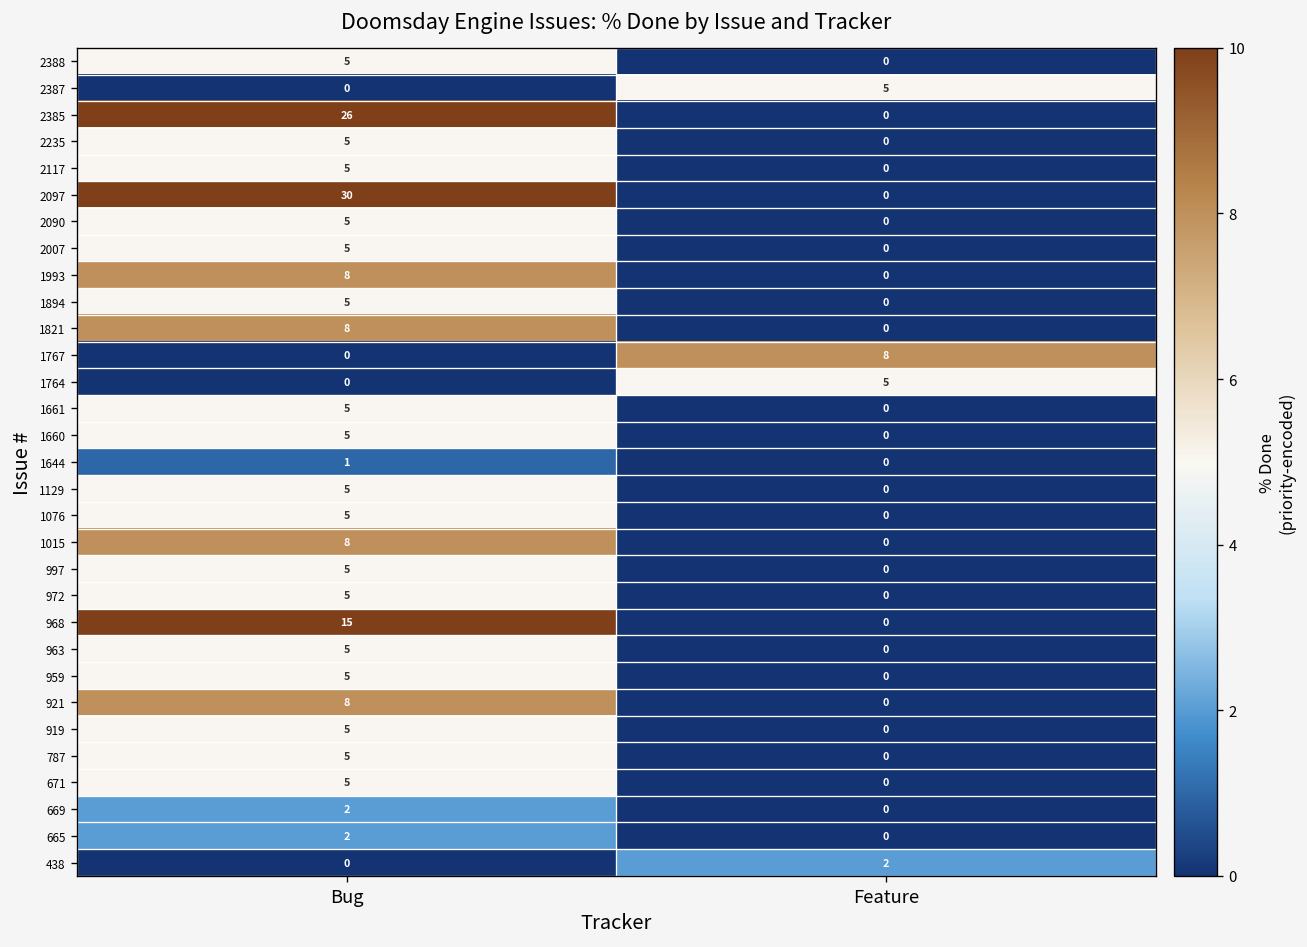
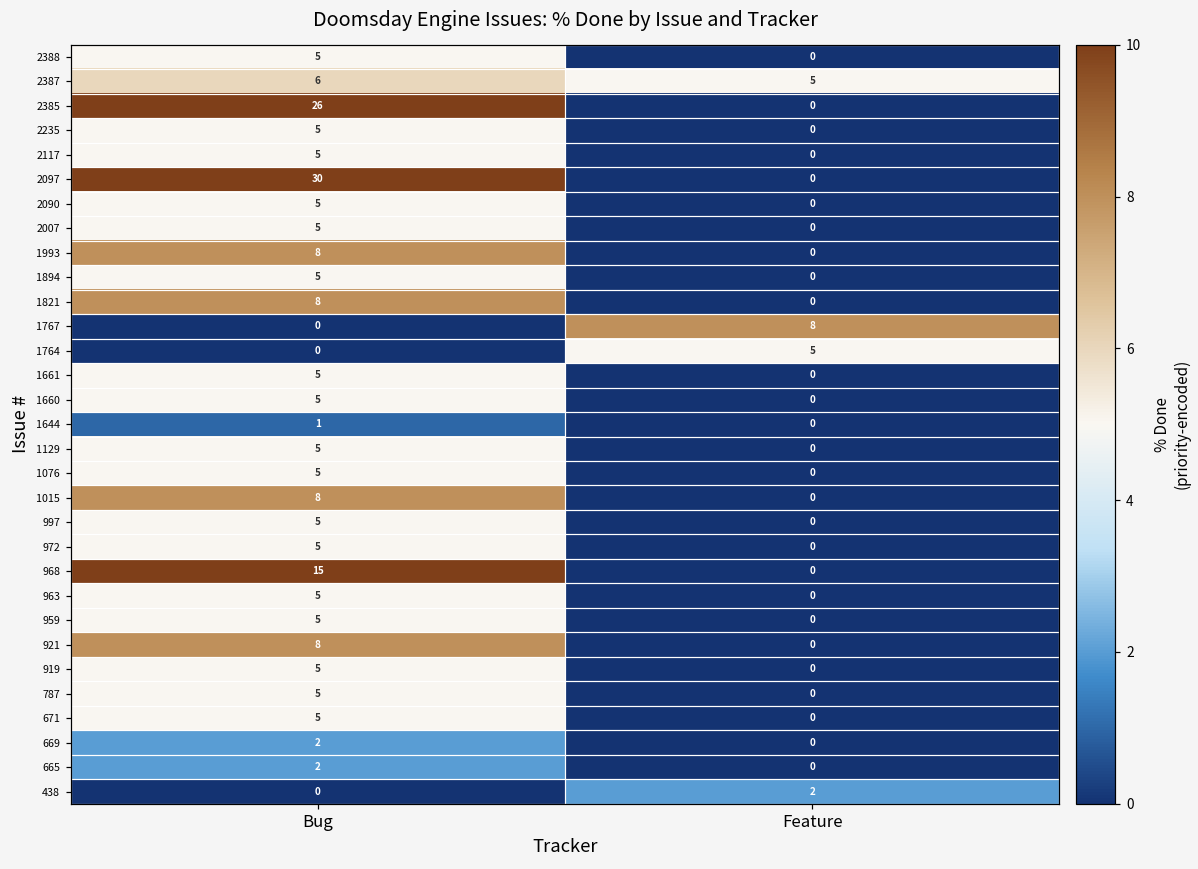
  {
    "2388": {
      "Bug": 5,
      "Feature": 0
    },
    "2387": {
-     "Bug": 0,
+     "Bug": 6,
      "Feature": 5
    },
    "2385": {
      "Bug": 26,
      "Feature": 0
    },
    "2235": {
      "Bug": 5,
      "Feature": 0
    },
    "2117": {
      "Bug": 5,
      "Feature": 0
    },
    "2097": {
      "Bug": 30,
      "Feature": 0
    },
    "2090": {
      "Bug": 5,
      "Feature": 0
    },
    "2007": {
      "Bug": 5,
      "Feature": 0
    },
    "1993": {
      "Bug": 8,
      "Feature": 0
    },
    "1894": {
      "Bug": 5,
      "Feature": 0
    },
    "1821": {
      "Bug": 8,
      "Feature": 0
    },
    "1767": {
      "Bug": 0,
      "Feature": 8
    },
    "1764": {
      "Bug": 0,
      "Feature": 5
    },
    "1661": {
      "Bug": 5,
      "Feature": 0
    },
    "1660": {
      "Bug": 5,
      "Feature": 0
    },
    "1644": {
      "Bug": 1,
      "Feature": 0
    },
    "1129": {
      "Bug": 5,
      "Feature": 0
    },
    "1076": {
      "Bug": 5,
      "Feature": 0
    },
    "1015": {
      "Bug": 8,
      "Feature": 0
    },
    "997": {
      "Bug": 5,
      "Feature": 0
    },
    "972": {
      "Bug": 5,
      "Feature": 0
    },
    "968": {
      "Bug": 15,
      "Feature": 0
    },
    "963": {
      "Bug": 5,
      "Feature": 0
    },
    "959": {
      "Bug": 5,
      "Feature": 0
    },
    "921": {
      "Bug": 8,
      "Feature": 0
    },
    "919": {
      "Bug": 5,
      "Feature": 0
    },
    "787": {
      "Bug": 5,
      "Feature": 0
    },
    "671": {
      "Bug": 5,
      "Feature": 0
    },
    "669": {
      "Bug": 2,
      "Feature": 0
    },
    "665": {
      "Bug": 2,
      "Feature": 0
    },
    "438": {
      "Bug": 0,
      "Feature": 2
    }
  }
